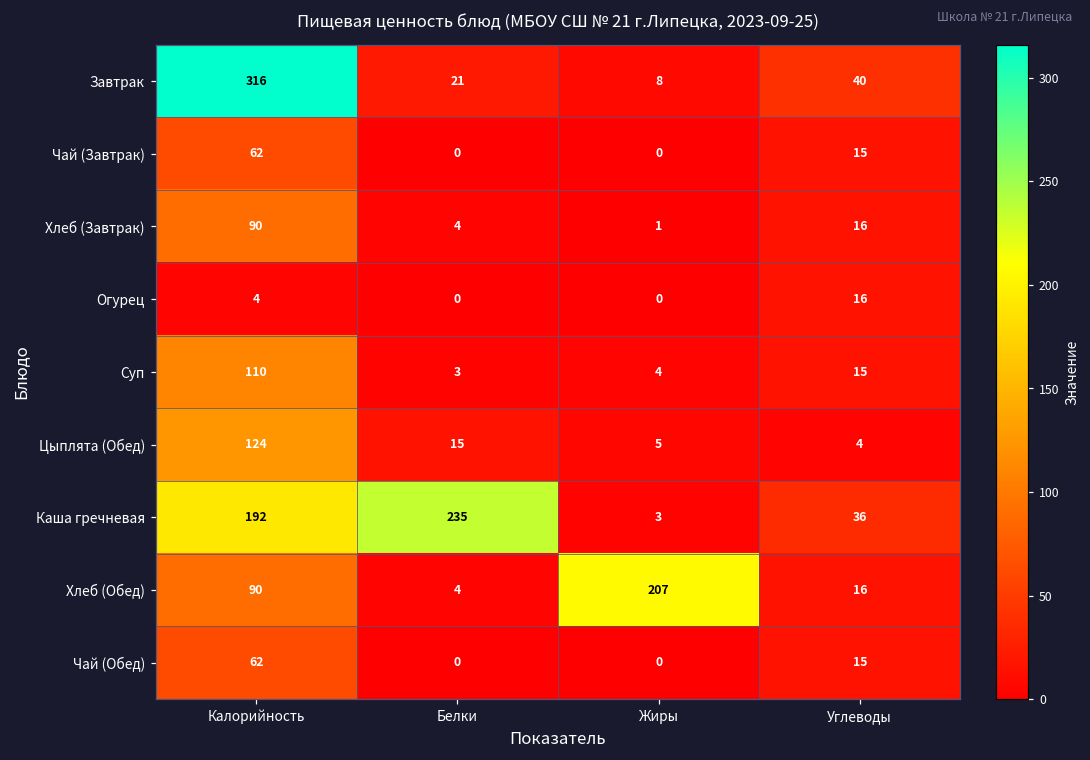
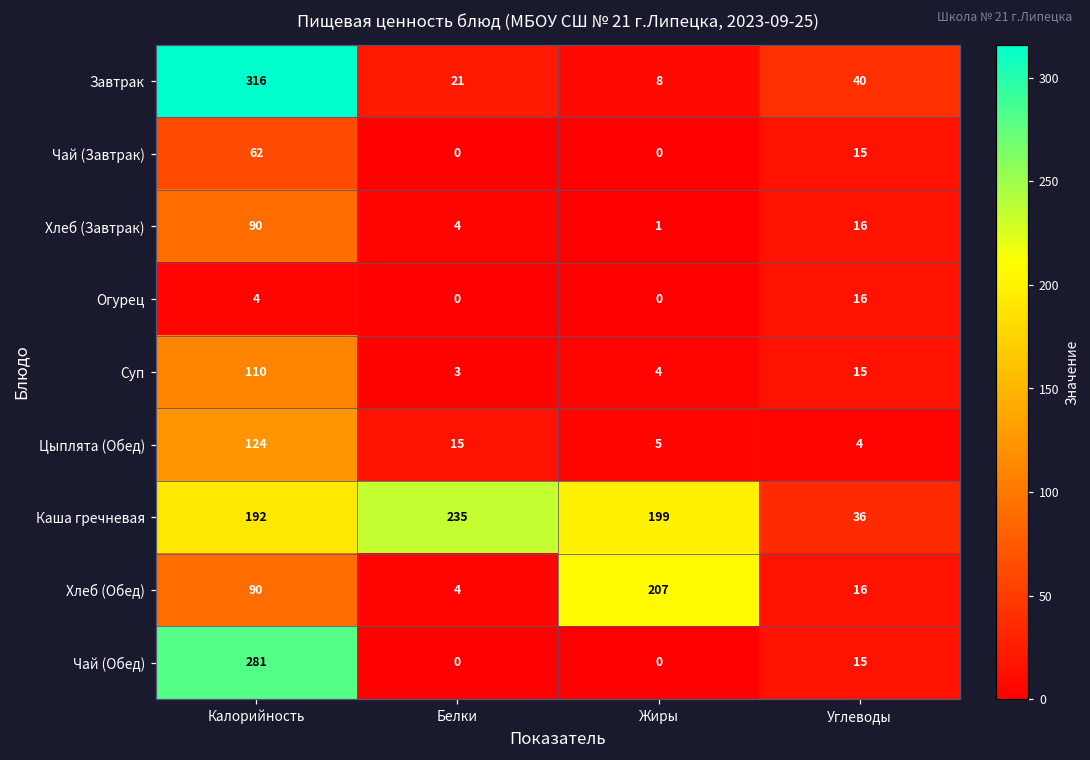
  {
    "Завтрак": {
      "Калорийность": 316,
      "Белки": 21,
      "Жиры": 8,
      "Углеводы": 40
    },
    "Чай (Завтрак)": {
      "Калорийность": 62,
      "Белки": 0,
      "Жиры": 0,
      "Углеводы": 15
    },
    "Хлеб (Завтрак)": {
      "Калорийность": 90,
      "Белки": 4,
      "Жиры": 1,
      "Углеводы": 16
    },
    "Огурец": {
      "Калорийность": 4,
      "Белки": 0,
      "Жиры": 0,
      "Углеводы": 16
    },
    "Суп": {
      "Калорийность": 110,
      "Белки": 3,
      "Жиры": 4,
      "Углеводы": 15
    },
    "Цыплята (Обед)": {
      "Калорийность": 124,
      "Белки": 15,
      "Жиры": 5,
      "Углеводы": 4
    },
    "Каша гречневая": {
      "Калорийность": 192,
      "Белки": 235,
-     "Жиры": 3,
+     "Жиры": 199,
      "Углеводы": 36
    },
    "Хлеб (Обед)": {
      "Калорийность": 90,
      "Белки": 4,
      "Жиры": 207,
      "Углеводы": 16
    },
    "Чай (Обед)": {
-     "Калорийность": 62,
+     "Калорийность": 281,
      "Белки": 0,
      "Жиры": 0,
      "Углеводы": 15
    }
  }
